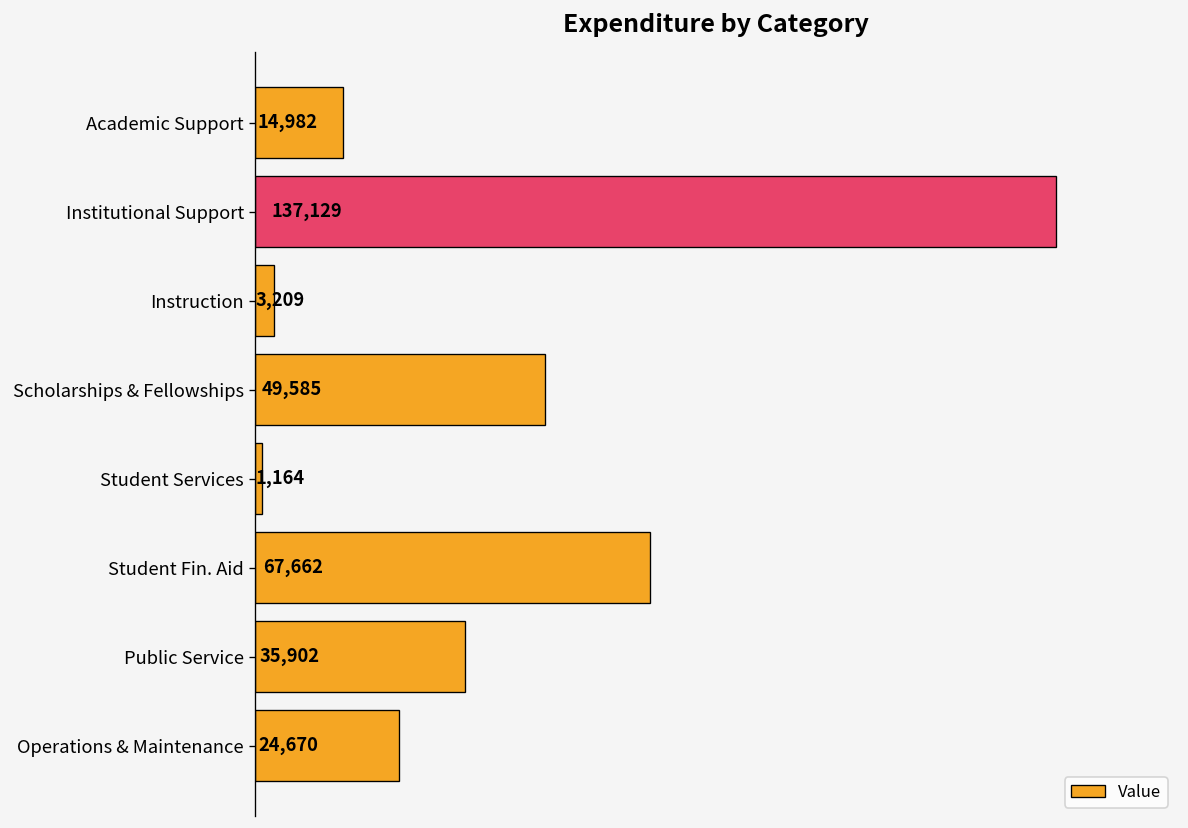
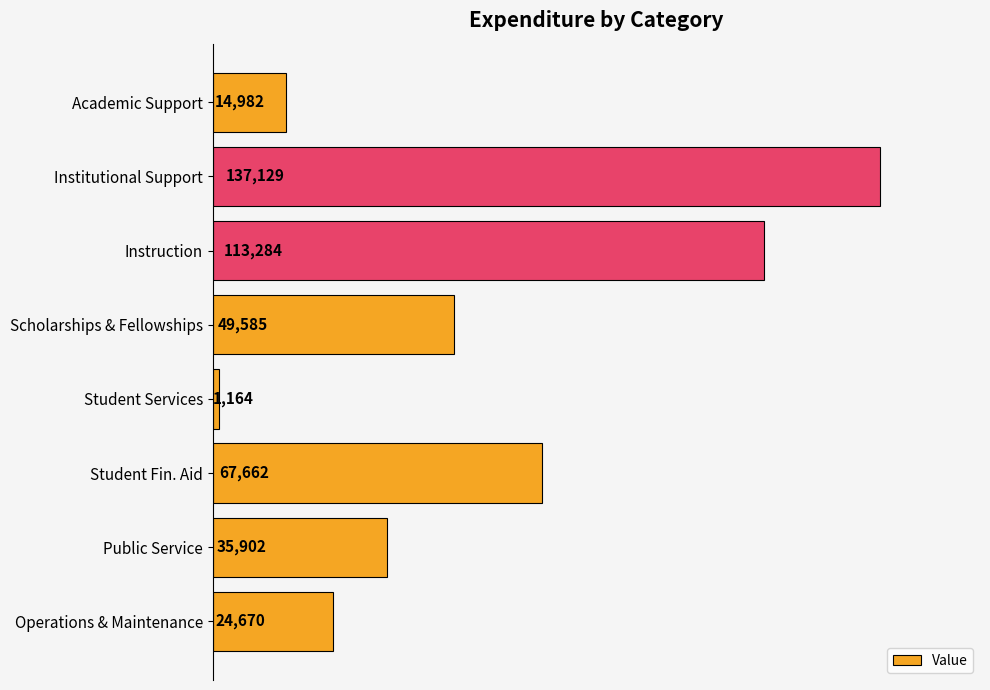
  {
    "Academic Support": "14,982",
    "Institutional Support": "137,129",
-   "Instruction": "3,209",
+   "Instruction": "113,284",
    "Scholarships & Fellowships": "49,585",
    "Student Services": "1,164",
    "Student Fin. Aid": "67,662",
    "Public Service": "35,902",
    "Operations & Maintenance": "24,670"
  }
